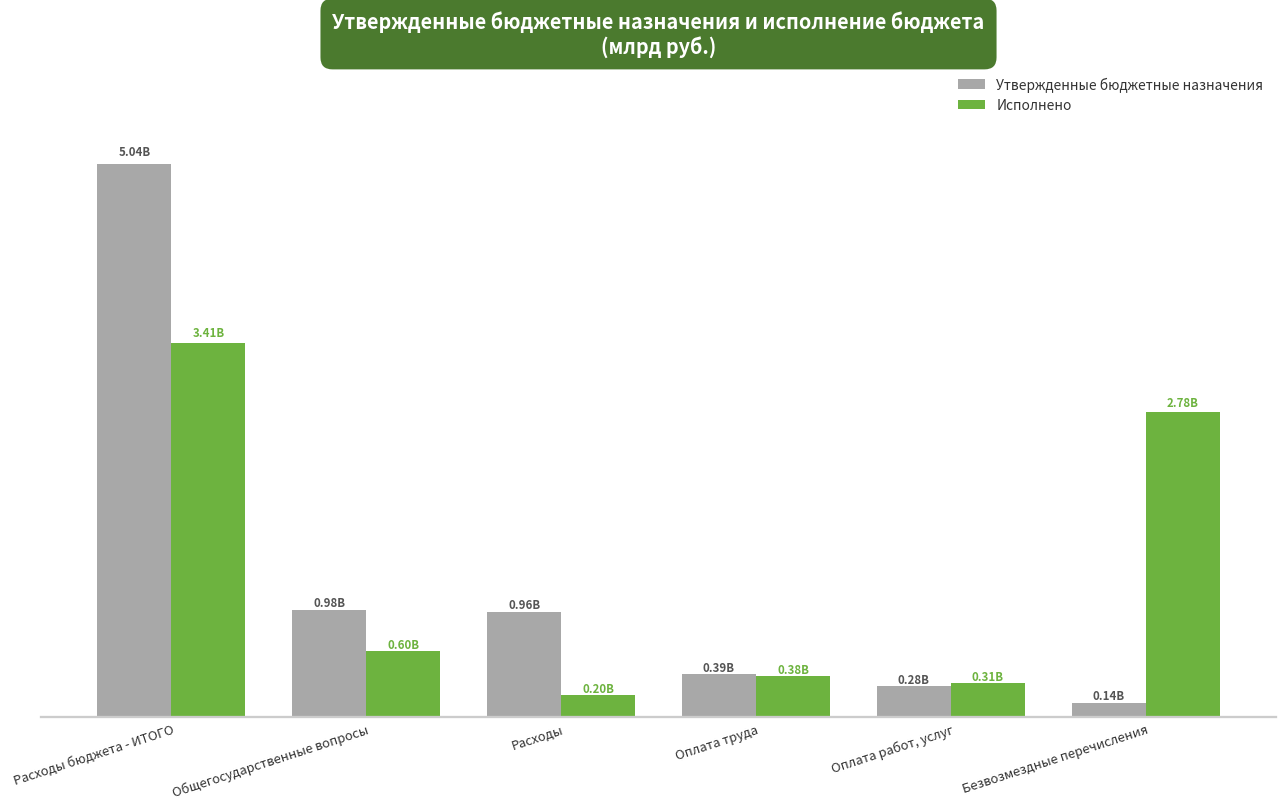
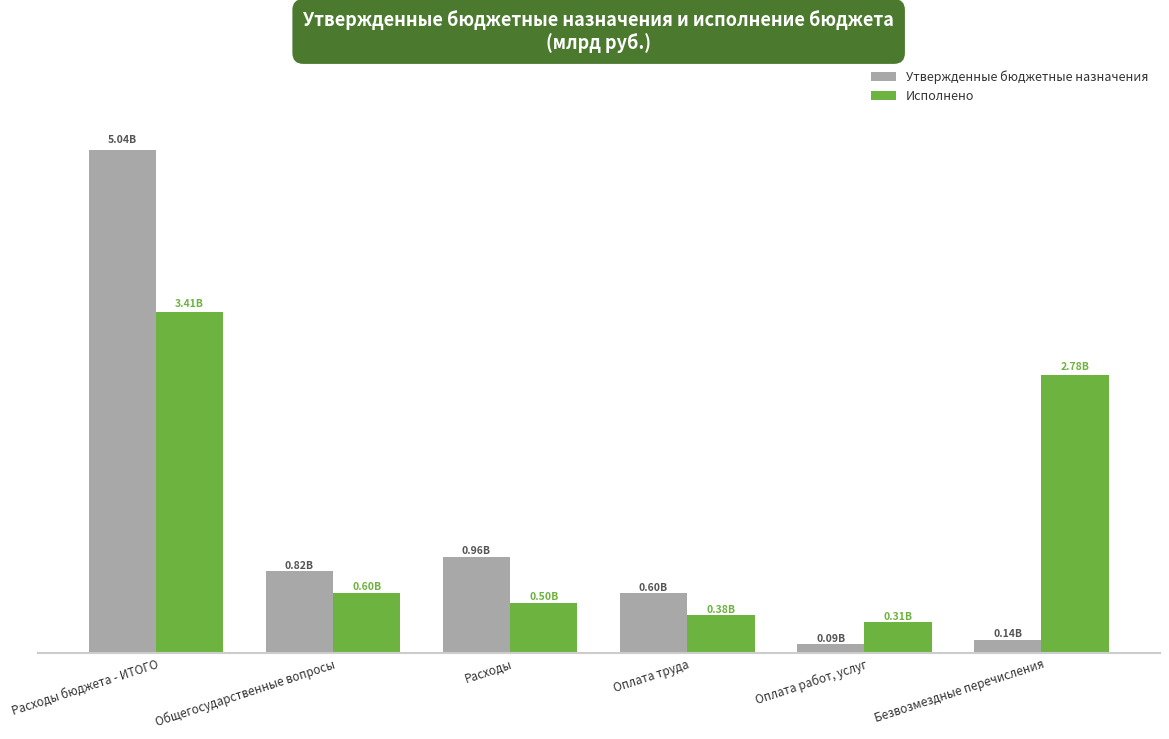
  {
    "Утвержденные бюджетные назначения": {
      "Расходы бюджета - ИТОГО": "5.04B",
-     "Общегосударственные вопросы": "0.98B",
+     "Общегосударственные вопросы": "0.82B",
      "Расходы": "0.96B",
-     "Оплата труда": "0.39B",
-     "Оплата работ, услуг": "0.28B",
+     "Оплата труда": "0.60B",
+     "Оплата работ, услуг": "0.09B",
      "Безвозмездные перечисления": "0.14B"
    },
    "Исполнено": {
      "Расходы бюджета - ИТОГО": "3.41B",
      "Общегосударственные вопросы": "0.60B",
-     "Расходы": "0.20B",
+     "Расходы": "0.50B",
      "Оплата труда": "0.38B",
      "Оплата работ, услуг": "0.31B",
      "Безвозмездные перечисления": "2.78B"
    }
  }
